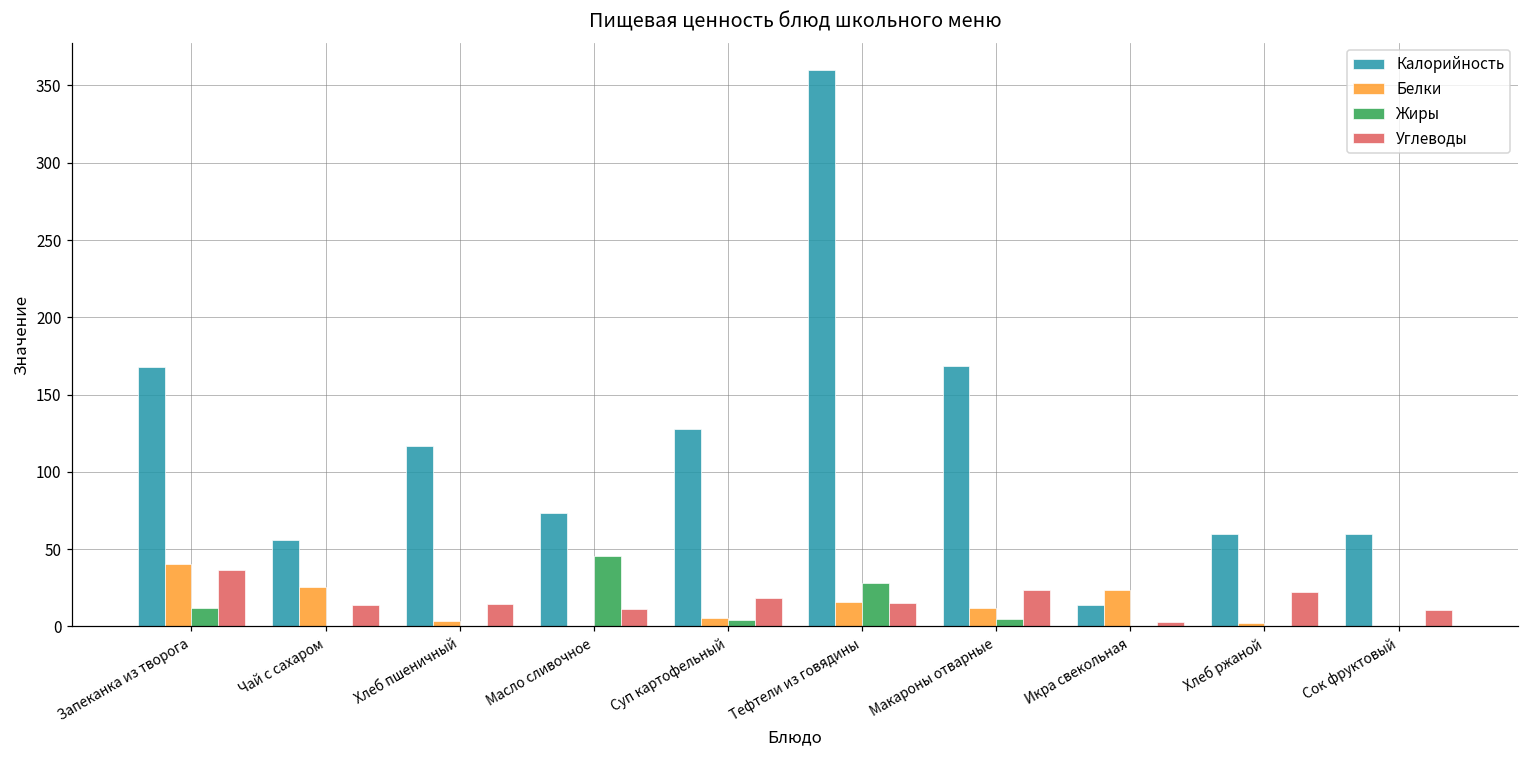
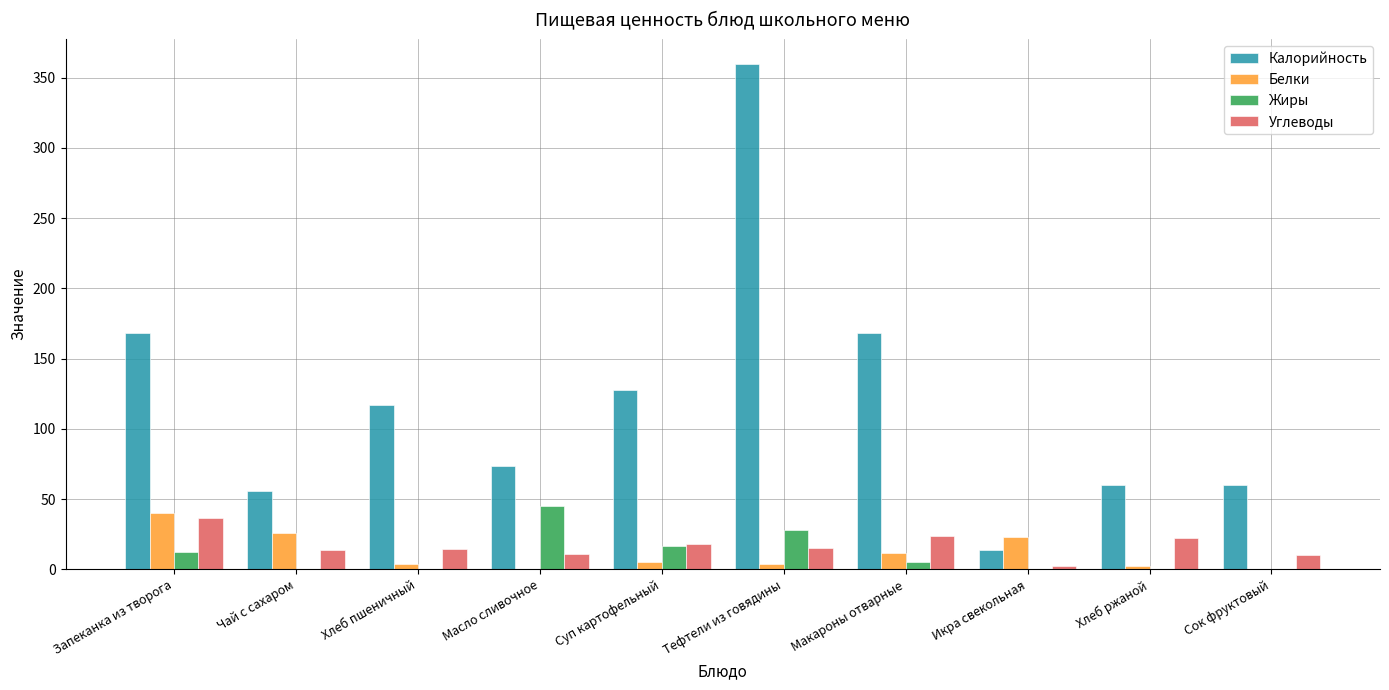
  {
    "Калорийность": {
      "Запеканка из творога": 168,
      "Чай с сахаром": 56,
      "Хлеб пшеничный": 117,
      "Масло сливочное": 73,
      "Суп картофельный": 128,
      "Тефтели из говядины": 360,
      "Макароны отварные": 168,
      "Икра свекольная": 14,
      "Хлеб ржаной": 60,
      "Сок фруктовый": 60
    },
    "Белки": {
      "Запеканка из творога": 40,
      "Чай с сахаром": 26,
      "Хлеб пшеничный": 4,
      "Суп картофельный": 5,
-     "Тефтели из говядины": 16,
+     "Тефтели из говядины": 4,
      "Макароны отварные": 12,
      "Икра свекольная": 23,
      "Хлеб ржаной": 2
    },
    "Жиры": {
      "Запеканка из творога": 12,
      "Чай с сахаром": 0,
      "Масло сливочное": 45,
-     "Суп картофельный": 4,
+     "Суп картофельный": 17,
      "Тефтели из говядины": 28,
      "Макароны отварные": 5,
      "Икра свекольная": 0,
      "Сок фруктовый": 0
    },
    "Углеводы": {
      "Запеканка из творога": 37,
      "Чай с сахаром": 14,
      "Хлеб пшеничный": 15,
      "Масло сливочное": 11,
      "Суп картофельный": 18,
      "Тефтели из говядины": 15,
      "Макароны отварные": 24,
      "Икра свекольная": 3,
      "Хлеб ржаной": 22,
      "Сок фруктовый": 10
    }
  }
